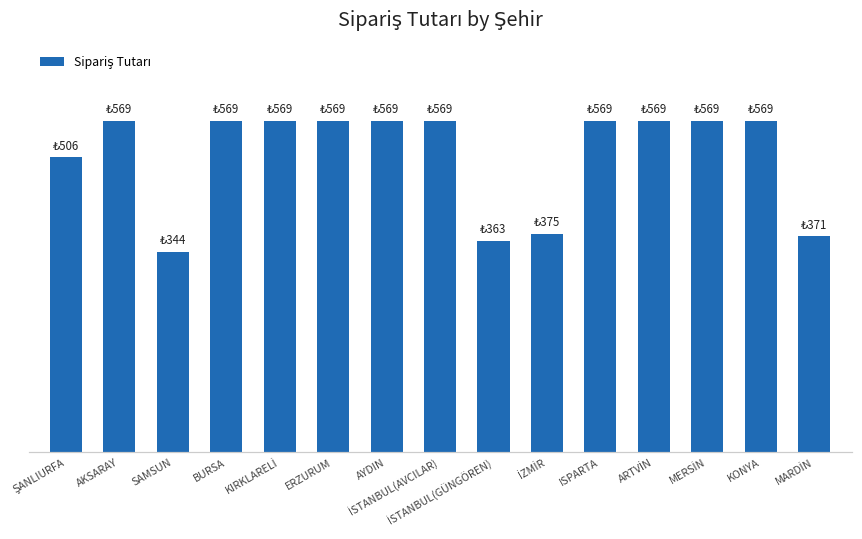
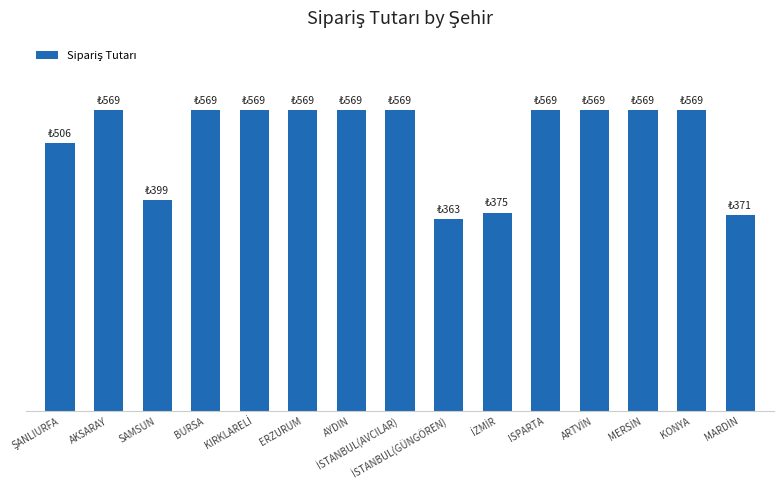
  {
    "ŞANLIURFA": 506,
    "AKSARAY": 569,
-   "SAMSUN": 344,
+   "SAMSUN": 399,
    "BURSA": 569,
    "KIRKLARELİ": 569,
    "ERZURUM": 569,
    "AYDIN": 569,
    "İSTANBUL(AVCILAR)": 569,
    "İSTANBUL(GÜNGÖREN)": 363,
    "İZMİR": 375,
    "ISPARTA": 569,
    "ARTVİN": 569,
    "MERSİN": 569,
    "KONYA": 569,
    "MARDİN": 371
  }
